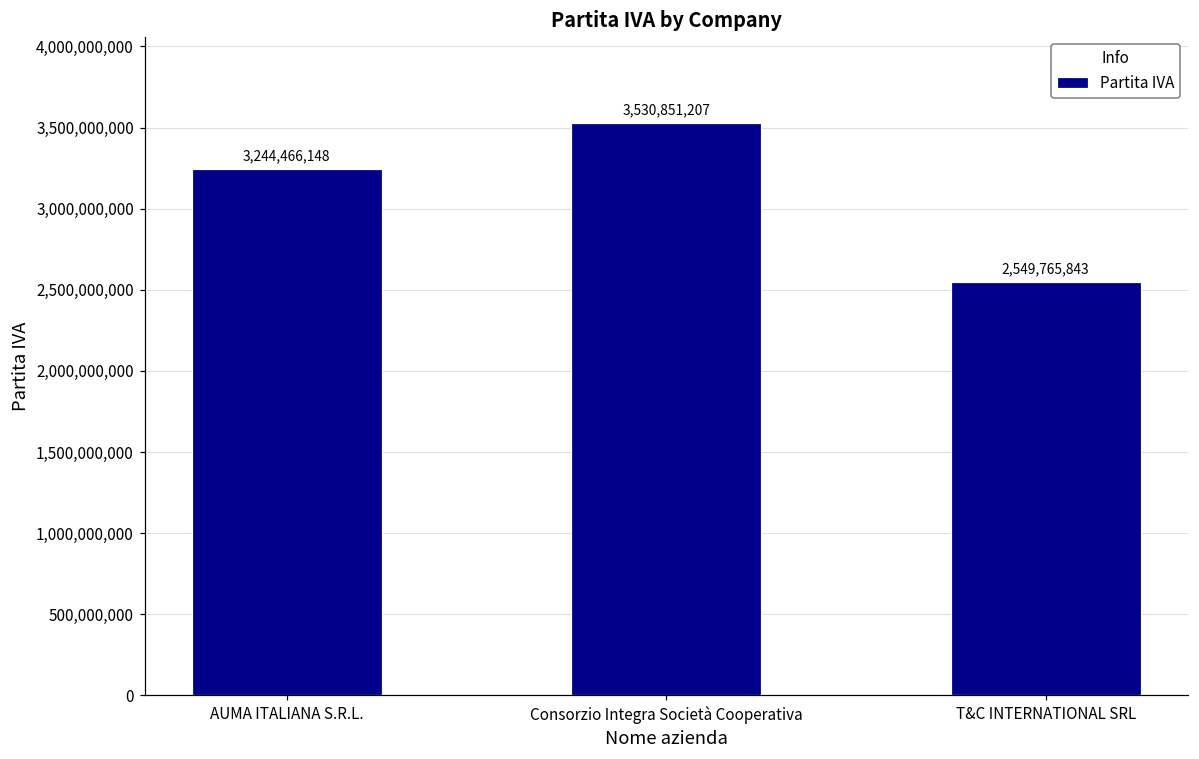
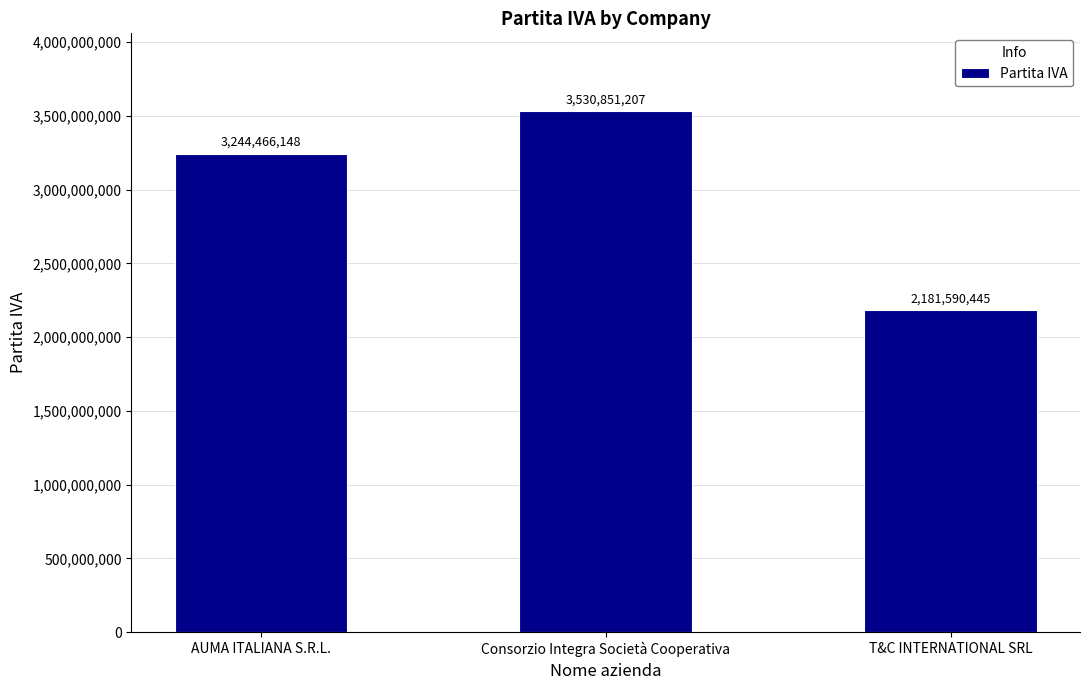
  {
    "AUMA ITALIANA S.R.L.": "3,244,466,148",
    "Consorzio Integra Società Cooperativa": "3,530,851,207",
-   "T&C INTERNATIONAL SRL": "2,549,765,843"
+   "T&C INTERNATIONAL SRL": "2,181,590,445"
  }
